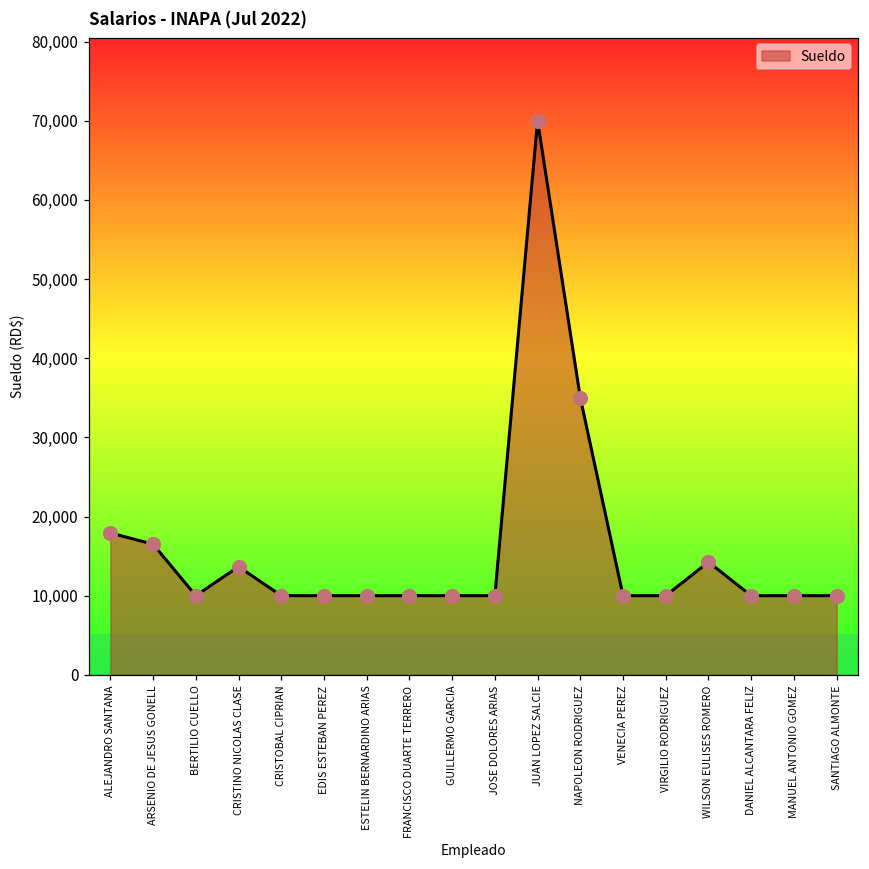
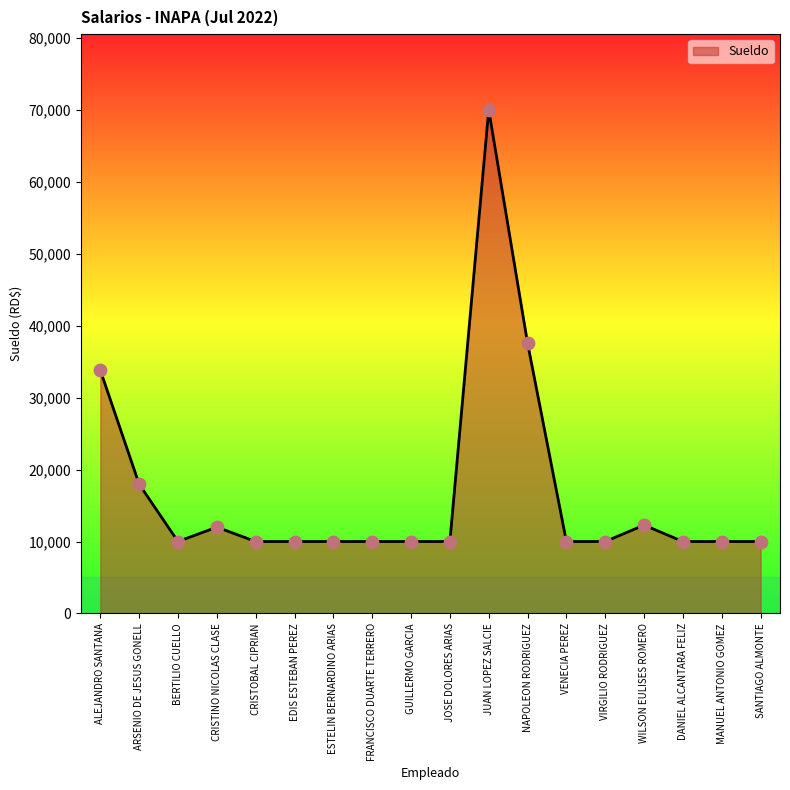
  {
-   "ALEJANDRO SANTANA": "18,000",
-   "ARSENIO DE JESUS GONELL": "17,000",
+   "ALEJANDRO SANTANA": "34,000",
+   "ARSENIO DE JESUS GONELL": "18,000",
    "BERTILIO CUELLO": "10,000",
-   "CRISTINO NICOLAS CLASE": "14,000",
+   "CRISTINO NICOLAS CLASE": "12,000",
    "CRISTOBAL CIPRIAN": "10,000",
    "EDIS ESTEBAN PEREZ": "10,000",
    "ESTELIN BERNARDINO ARIAS": "10,000",
    "FRANCISCO DUARTE TERRERO": "10,000",
    "GUILLERMO GARCIA": "10,000",
    "JOSE DOLORES ARIAS": "10,000",
    "JUAN LOPEZ SALCIE": "70,000",
-   "NAPOLEON RODRIGUEZ": "35,000",
+   "NAPOLEON RODRIGUEZ": "38,000",
    "VENECIA PEREZ": "10,000",
    "VIRGILIO RODRIGUEZ": "10,000",
-   "WILSON EULISES ROMERO": "14,000",
+   "WILSON EULISES ROMERO": "12,000",
    "DANIEL ALCANTARA FELIZ": "10,000",
    "MANUEL ANTONIO GOMEZ": "10,000",
    "SANTIAGO ALMONTE": "10,000"
  }
